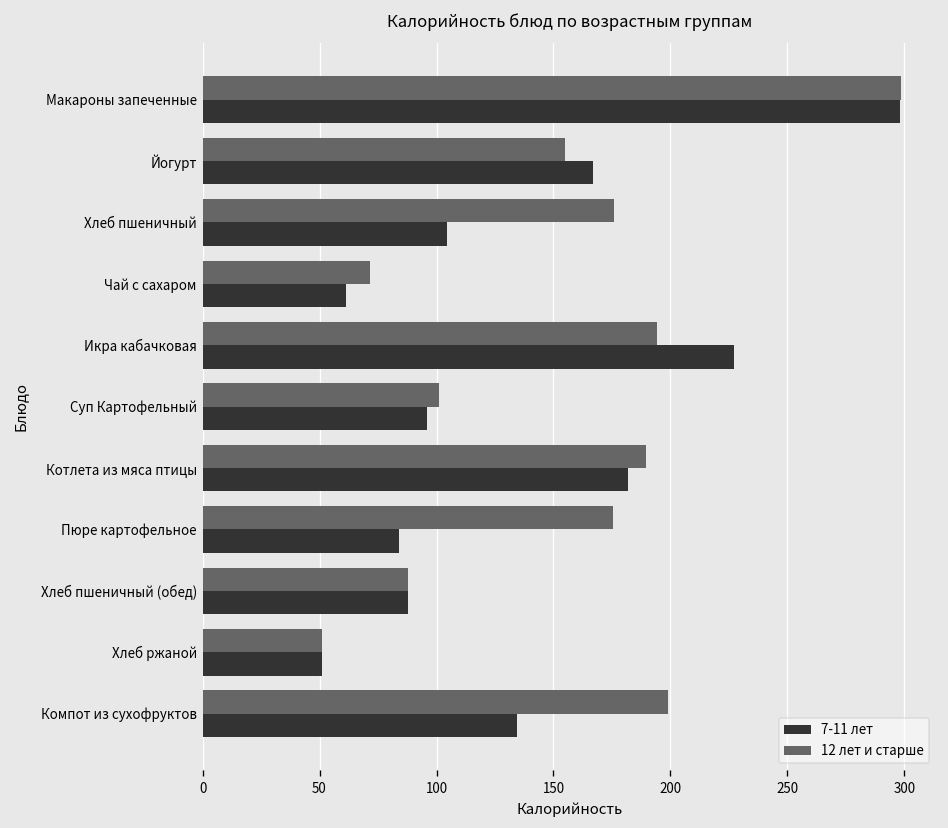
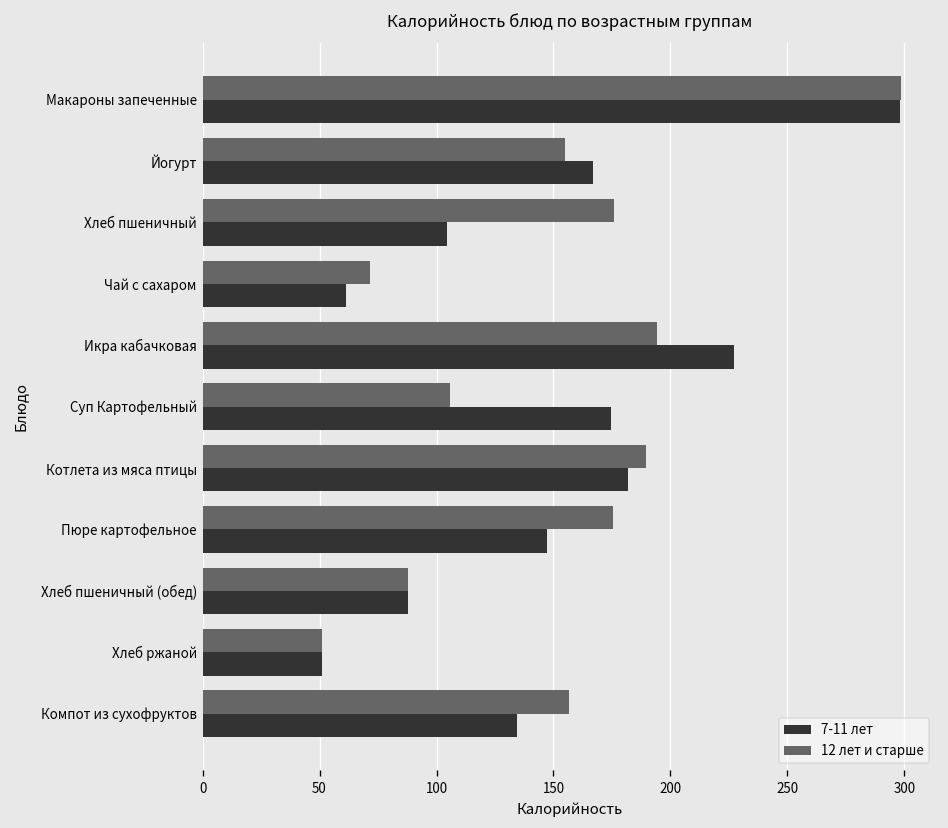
  {
    "7-11 лет": {
      "Макароны запеченные": 298,
      "Йогурт": 167,
      "Хлеб пшеничный": 105,
      "Чай с сахаром": 61,
      "Икра кабачковая": 227,
-     "Суп Картофельный": 96,
+     "Суп Картофельный": 175,
      "Котлета из мяса птицы": 182,
-     "Пюре картофельное": 84,
+     "Пюре картофельное": 147,
      "Хлеб пшеничный (обед)": 88,
      "Хлеб ржаной": 51,
      "Компот из сухофруктов": 135
    },
    "12 лет и старше": {
      "Макароны запеченные": 299,
      "Йогурт": 155,
      "Хлеб пшеничный": 176,
      "Чай с сахаром": 72,
      "Икра кабачковая": 194,
-     "Суп Картофельный": 101,
+     "Суп Картофельный": 106,
      "Котлета из мяса птицы": 190,
      "Пюре картофельное": 176,
      "Хлеб пшеничный (обед)": 88,
      "Хлеб ржаной": 51,
-     "Компот из сухофруктов": 199
+     "Компот из сухофруктов": 157
    }
  }
